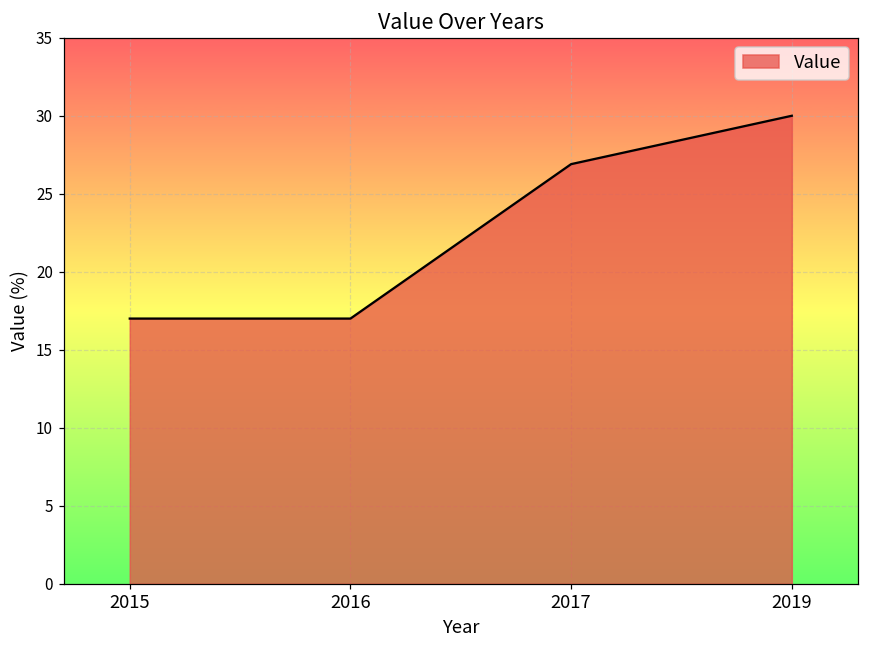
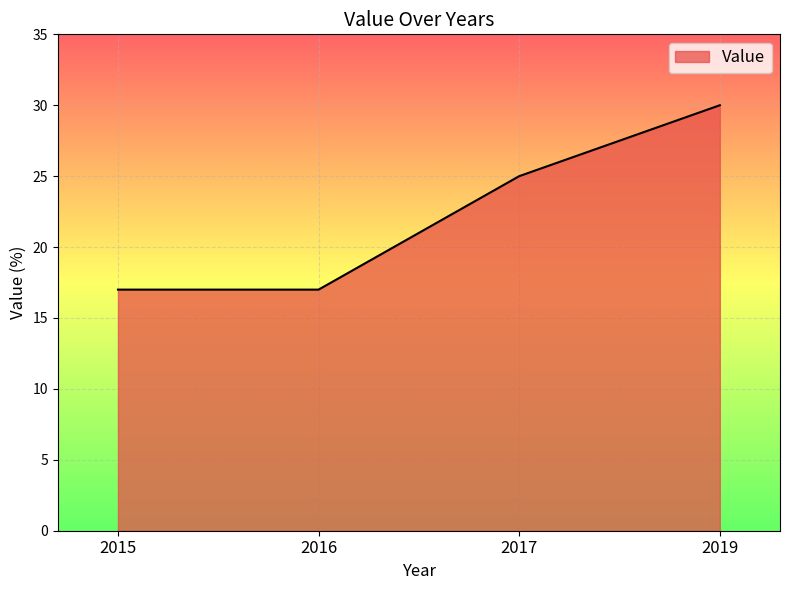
  {
    "2015": 17.0,
    "2016": 17.0,
-   "2017": 26.9,
+   "2017": 25.0,
    "2019": 30.0
  }
